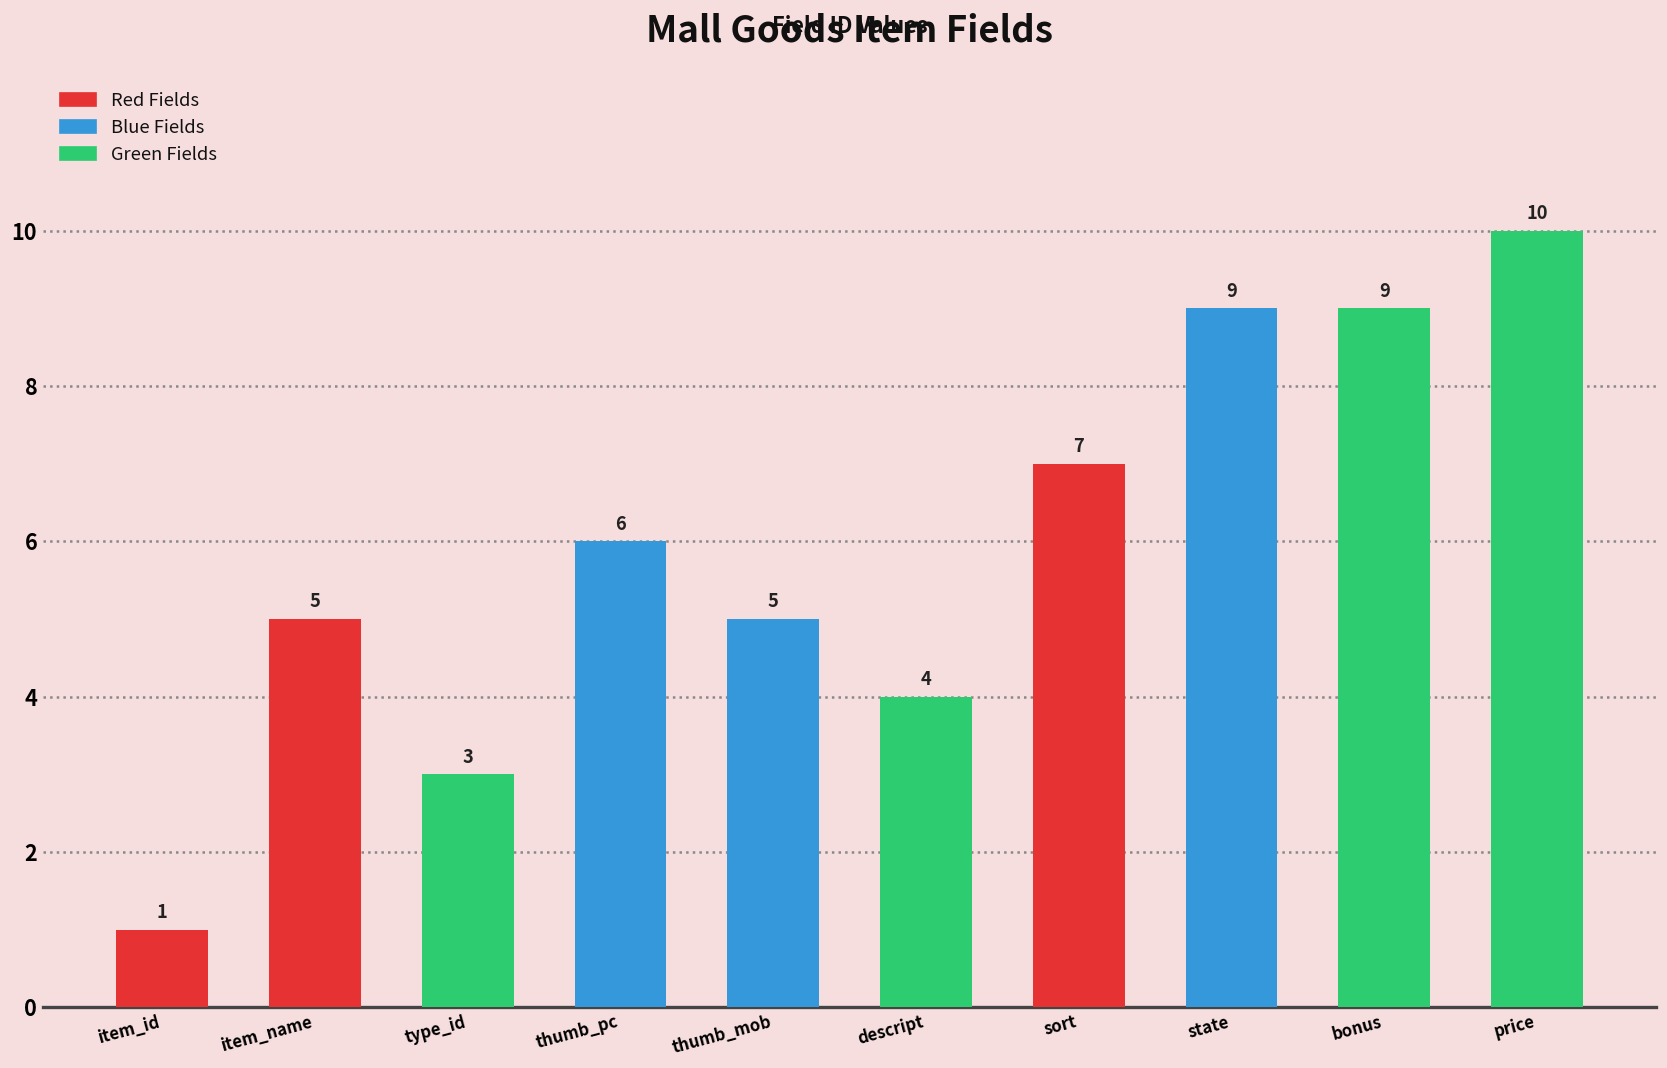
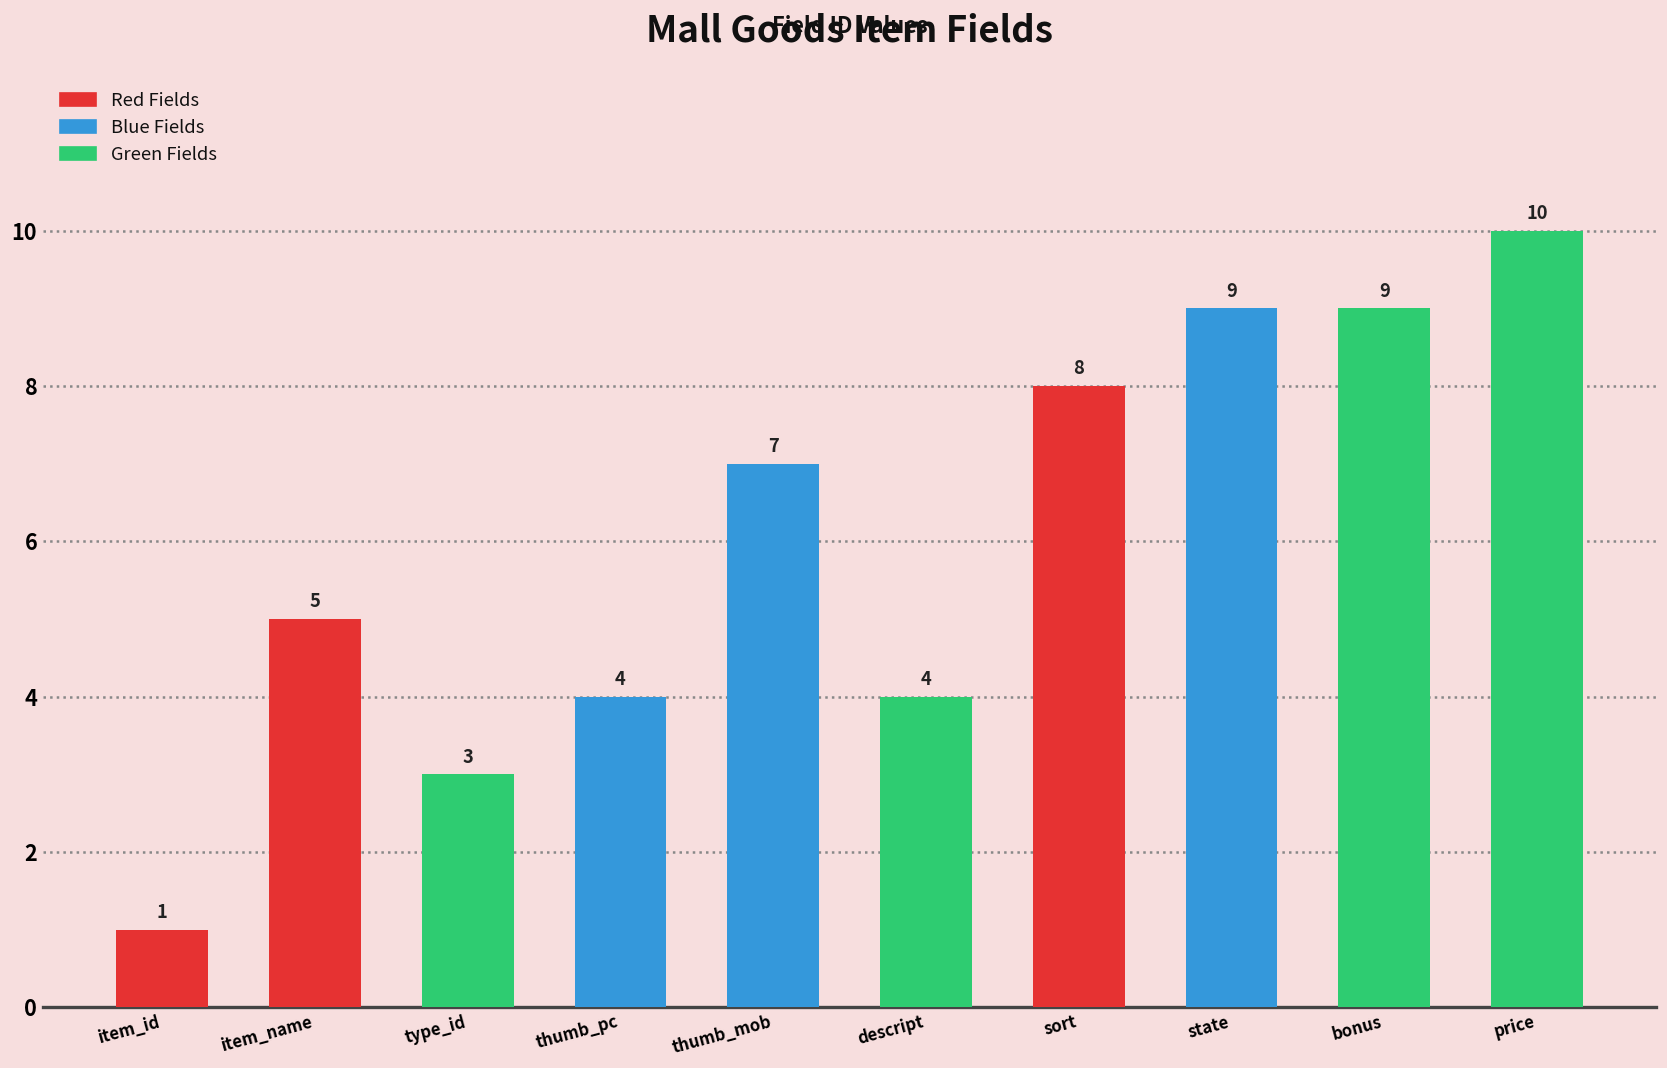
  {
    "item_id": 1,
    "item_name": 5,
    "type_id": 3,
-   "thumb_pc": 6,
-   "thumb_mob": 5,
+   "thumb_pc": 4,
+   "thumb_mob": 7,
    "descript": 4,
-   "sort": 7,
+   "sort": 8,
    "state": 9,
    "bonus": 9,
    "price": 10
  }
